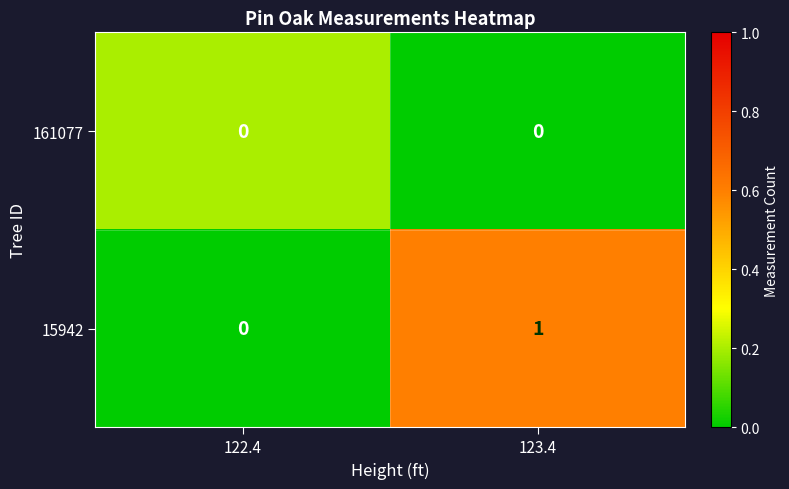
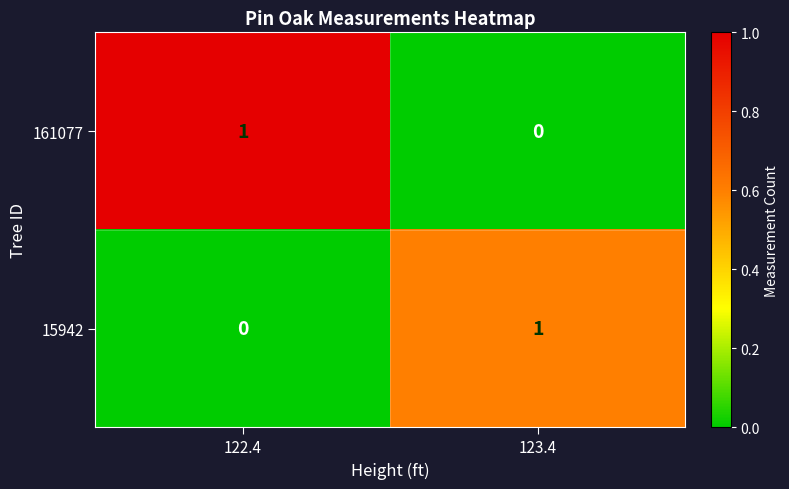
  {
    "161077": {
-     "122.4": 0,
+     "122.4": 1,
      "123.4": 0
    },
    "15942": {
      "122.4": 0,
      "123.4": 1
    }
  }
